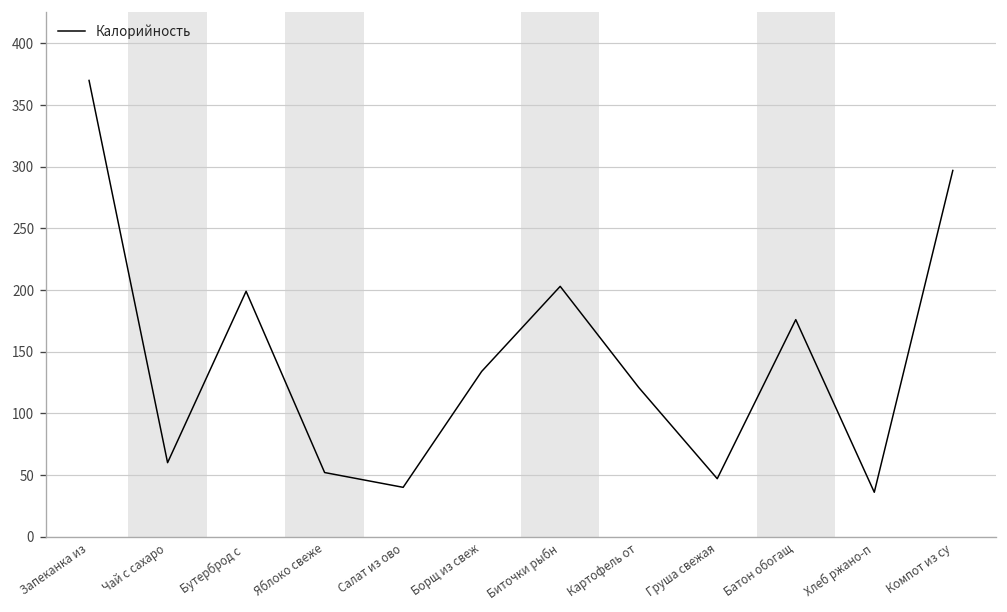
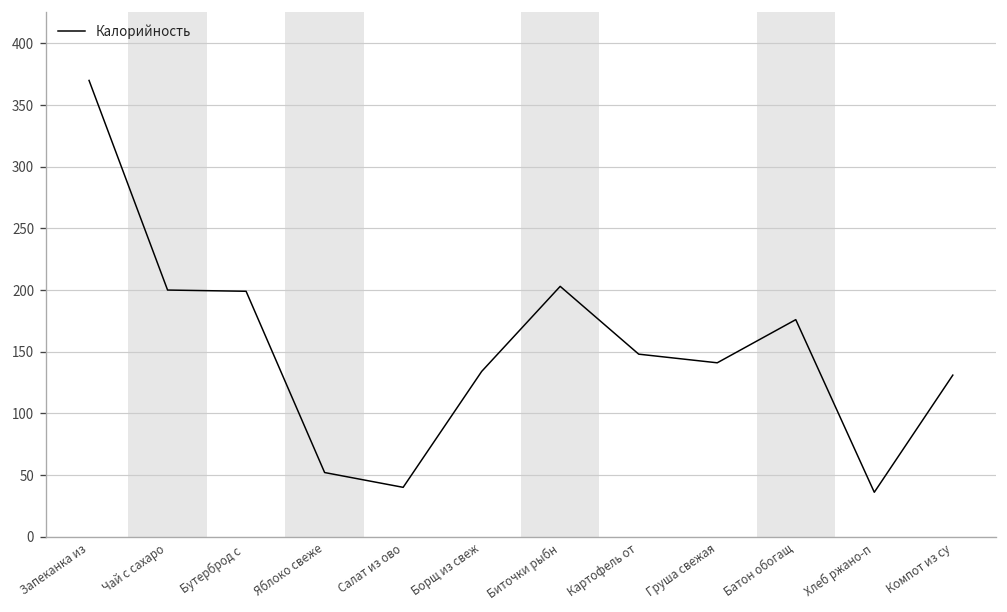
  {
    "Запеканка из": 370,
-   "Чай с сахаро": 60,
+   "Чай с сахаро": 200,
    "Бутерброд с": 199,
    "Яблоко свеже": 52,
    "Салат из ово": 40,
    "Борщ из свеж": 134,
    "Биточки рыбн": 203,
-   "Картофель от": 121,
-   "Груша свежая": 47,
+   "Картофель от": 148,
+   "Груша свежая": 141,
    "Батон обогащ": 176,
    "Хлеб ржано-п": 36,
-   "Компот из су": 297
+   "Компот из су": 131
  }
